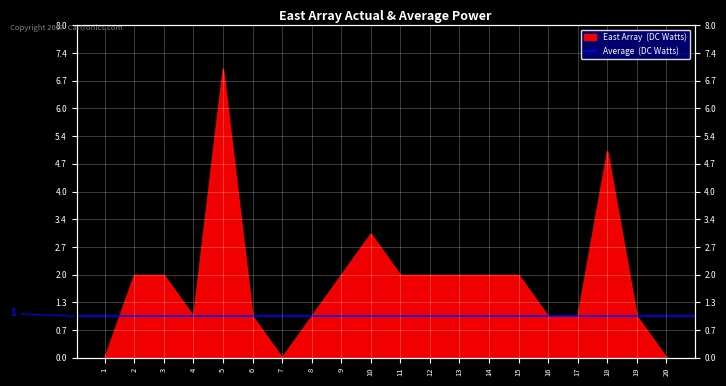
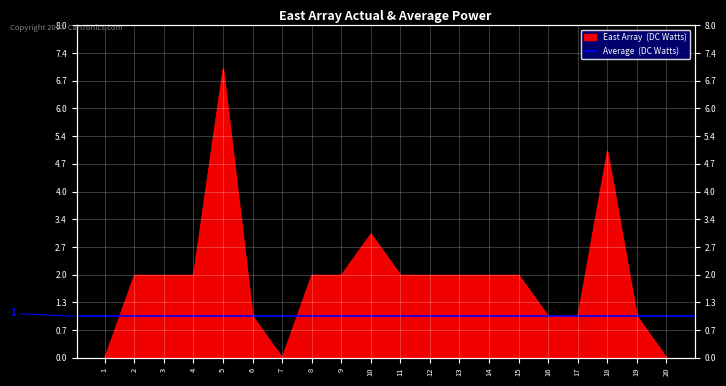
  {
    "1": 0,
    "2": 2,
    "3": 2,
-   "4": 1,
+   "4": 2,
    "5": 7,
    "6": 1,
    "7": 0,
-   "8": 1,
+   "8": 2,
    "9": 2,
    "10": 3,
    "11": 2,
    "12": 2,
    "13": 2,
    "14": 2,
    "15": 2,
    "16": 1,
    "17": 1,
    "18": 5,
    "19": 1,
    "20": 0
  }
